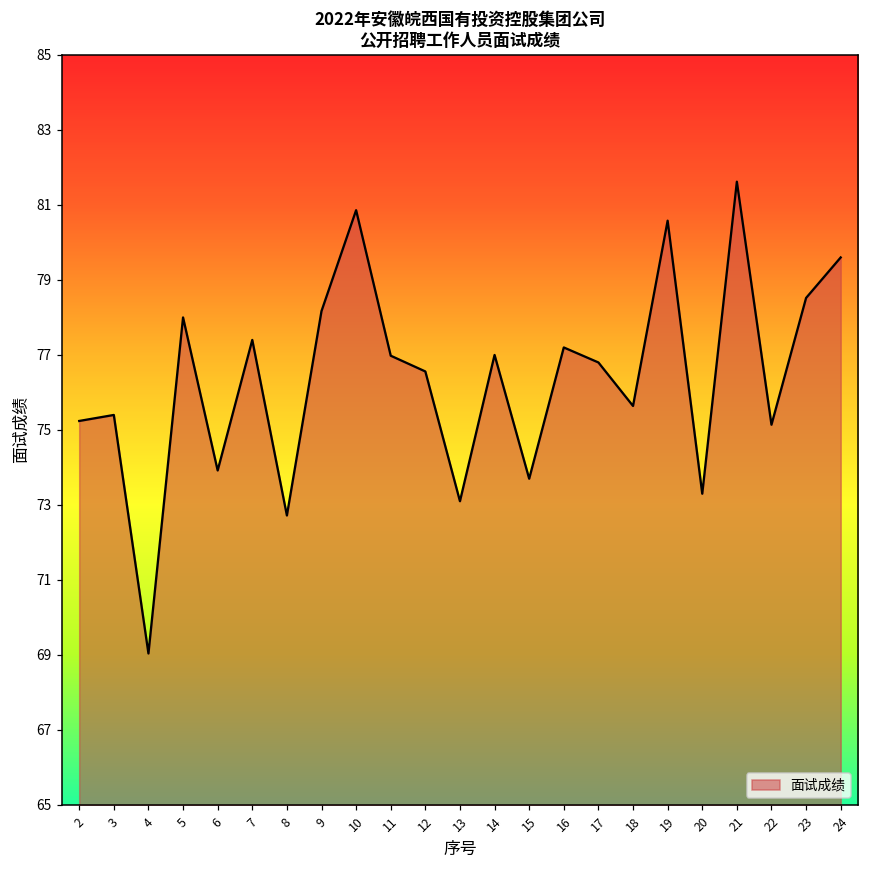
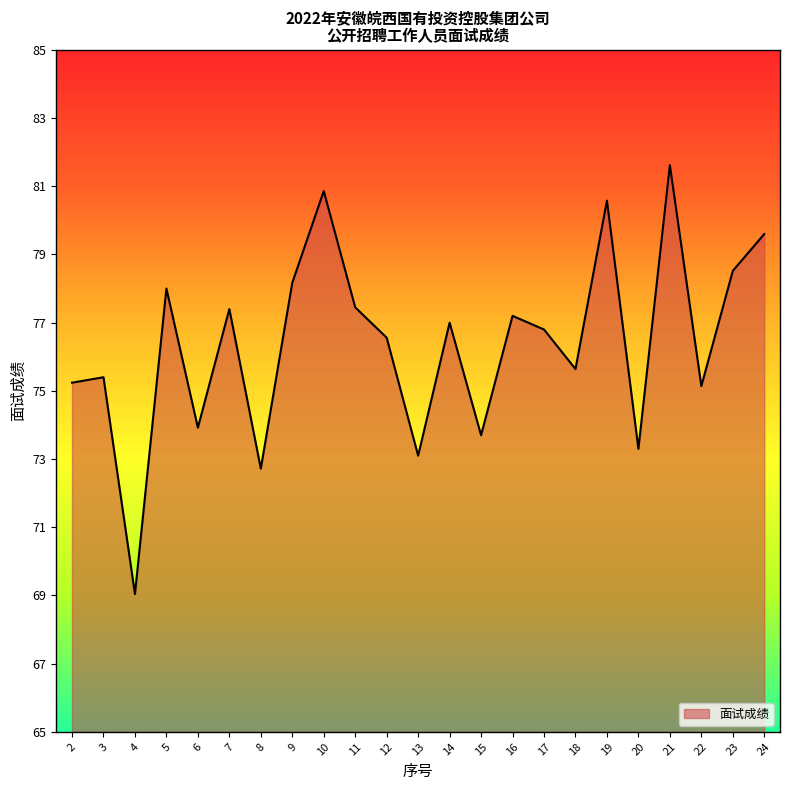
  {
    "2": 75.2,
    "3": 75.4,
    "4": 69.0,
    "5": 78.0,
    "6": 73.9,
    "7": 77.4,
    "8": 72.7,
    "9": 78.2,
    "10": 80.9,
-   "11": 77.0,
+   "11": 77.5,
    "12": 76.6,
    "13": 73.1,
    "14": 77.0,
    "15": 73.7,
    "16": 77.2,
    "17": 76.8,
    "18": 75.6,
    "19": 80.6,
    "20": 73.3,
    "21": 81.6,
    "22": 75.1,
    "23": 78.5,
    "24": 79.6
  }
